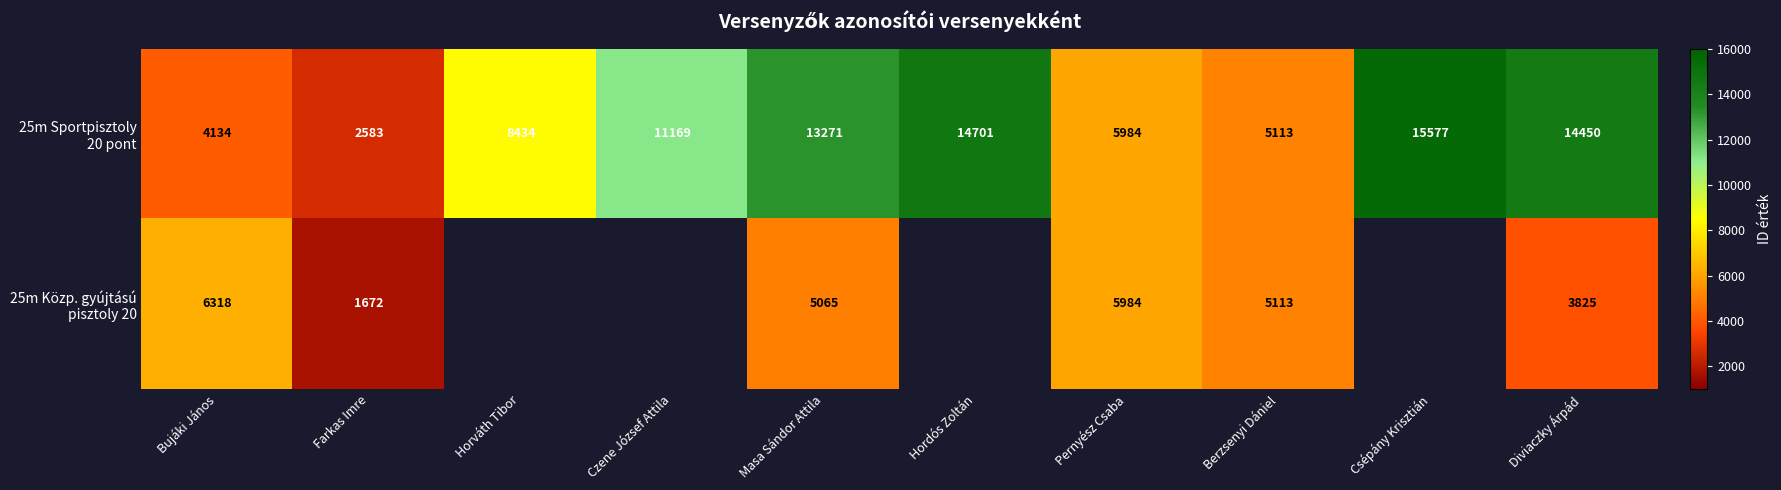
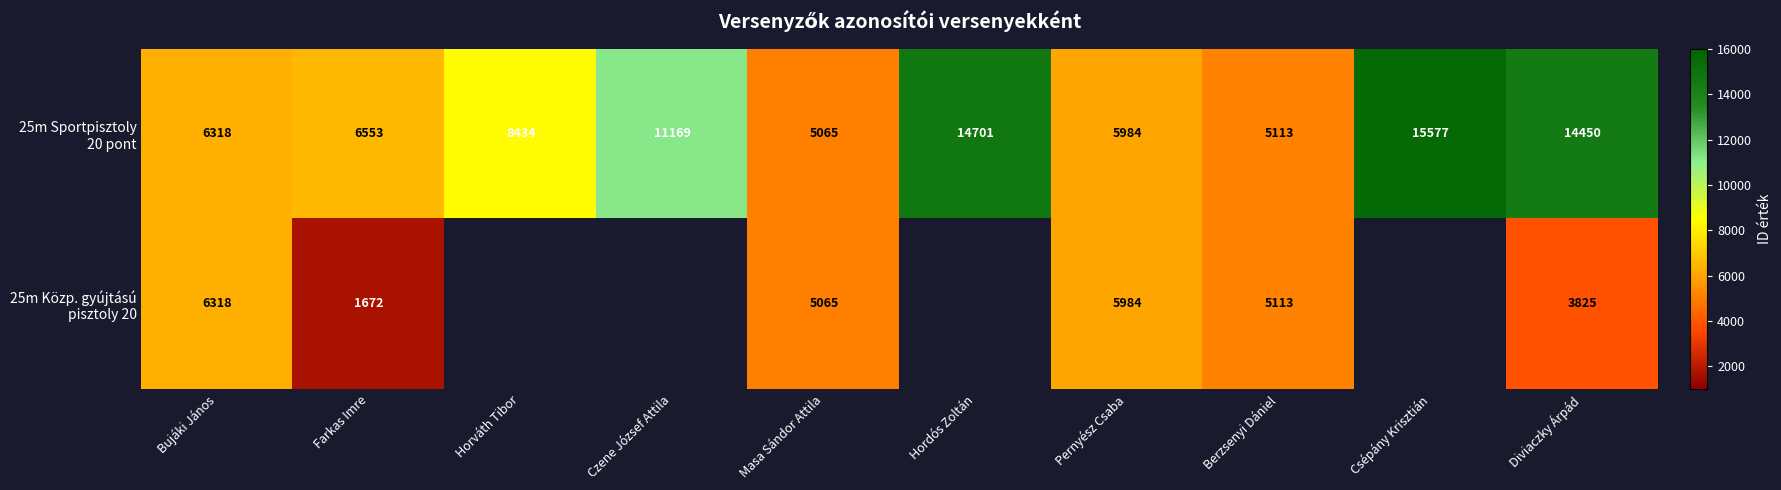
  {
    "25m Sportpisztoly 20 pont": {
-     "Bujáki János": 4134,
-     "Farkas Imre": 2583,
+     "Bujáki János": 6318,
+     "Farkas Imre": 6553,
      "Horváth Tibor": 8434,
      "Czene József Attila": 11169,
-     "Masa Sándor Attila": 13271,
+     "Masa Sándor Attila": 5065,
      "Hordós Zoltán": 14701,
      "Pernyész Csaba": 5984,
      "Berzsenyi Dániel": 5113,
      "Csépány Krisztián": 15577,
      "Diviaczky Árpád": 14450
    },
    "25m Közp. gyújtású pisztoly 20": {
      "Bujáki János": 6318,
      "Farkas Imre": 1672,
      "Masa Sándor Attila": 5065,
      "Pernyész Csaba": 5984,
      "Berzsenyi Dániel": 5113,
      "Diviaczky Árpád": 3825
    }
  }
